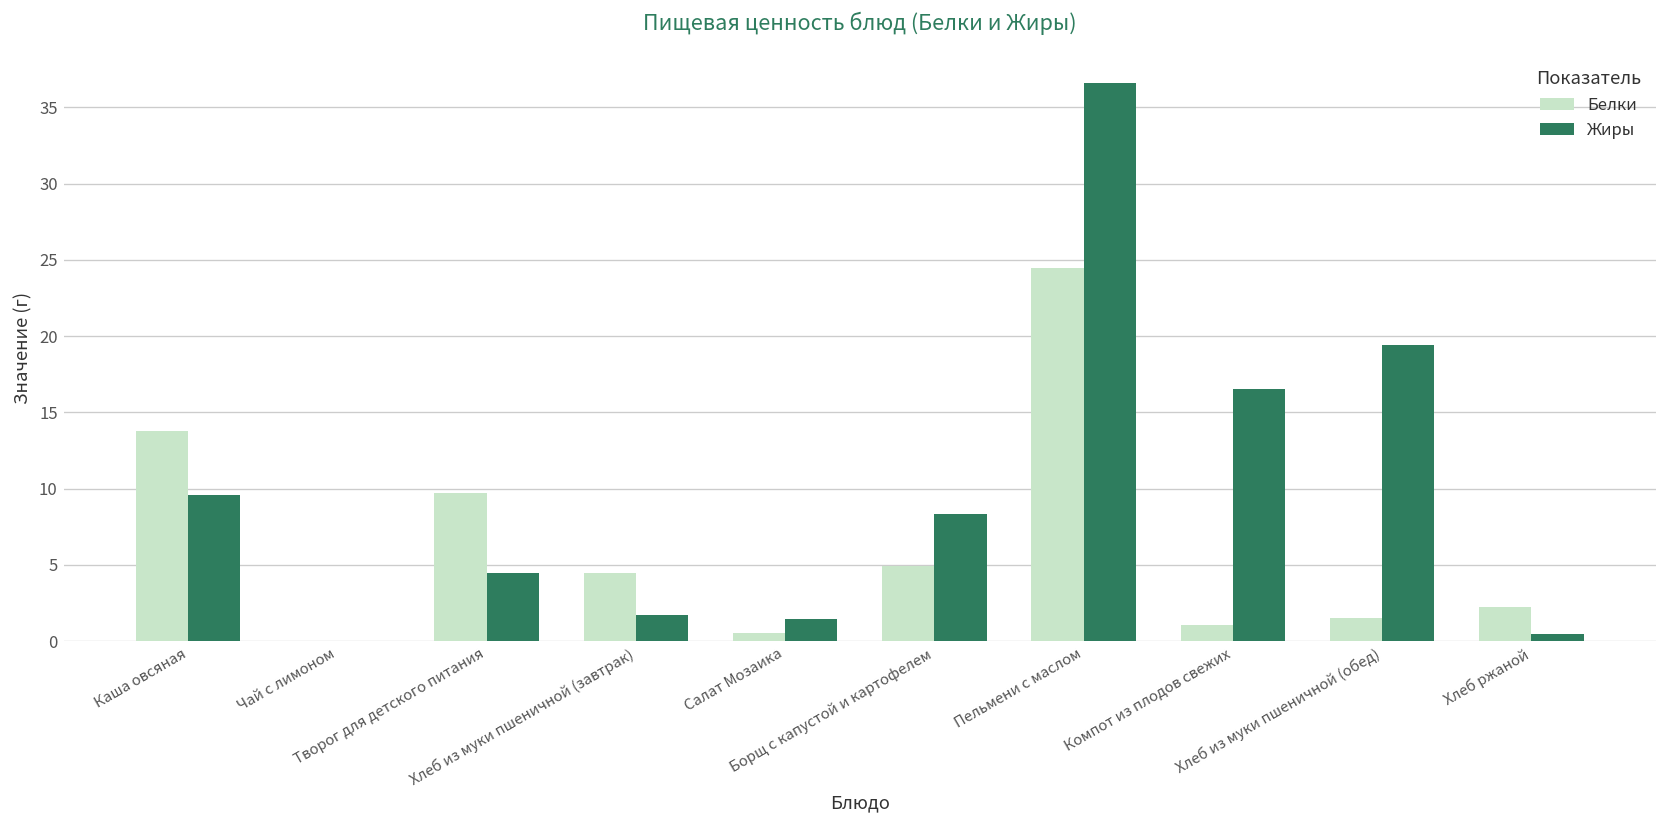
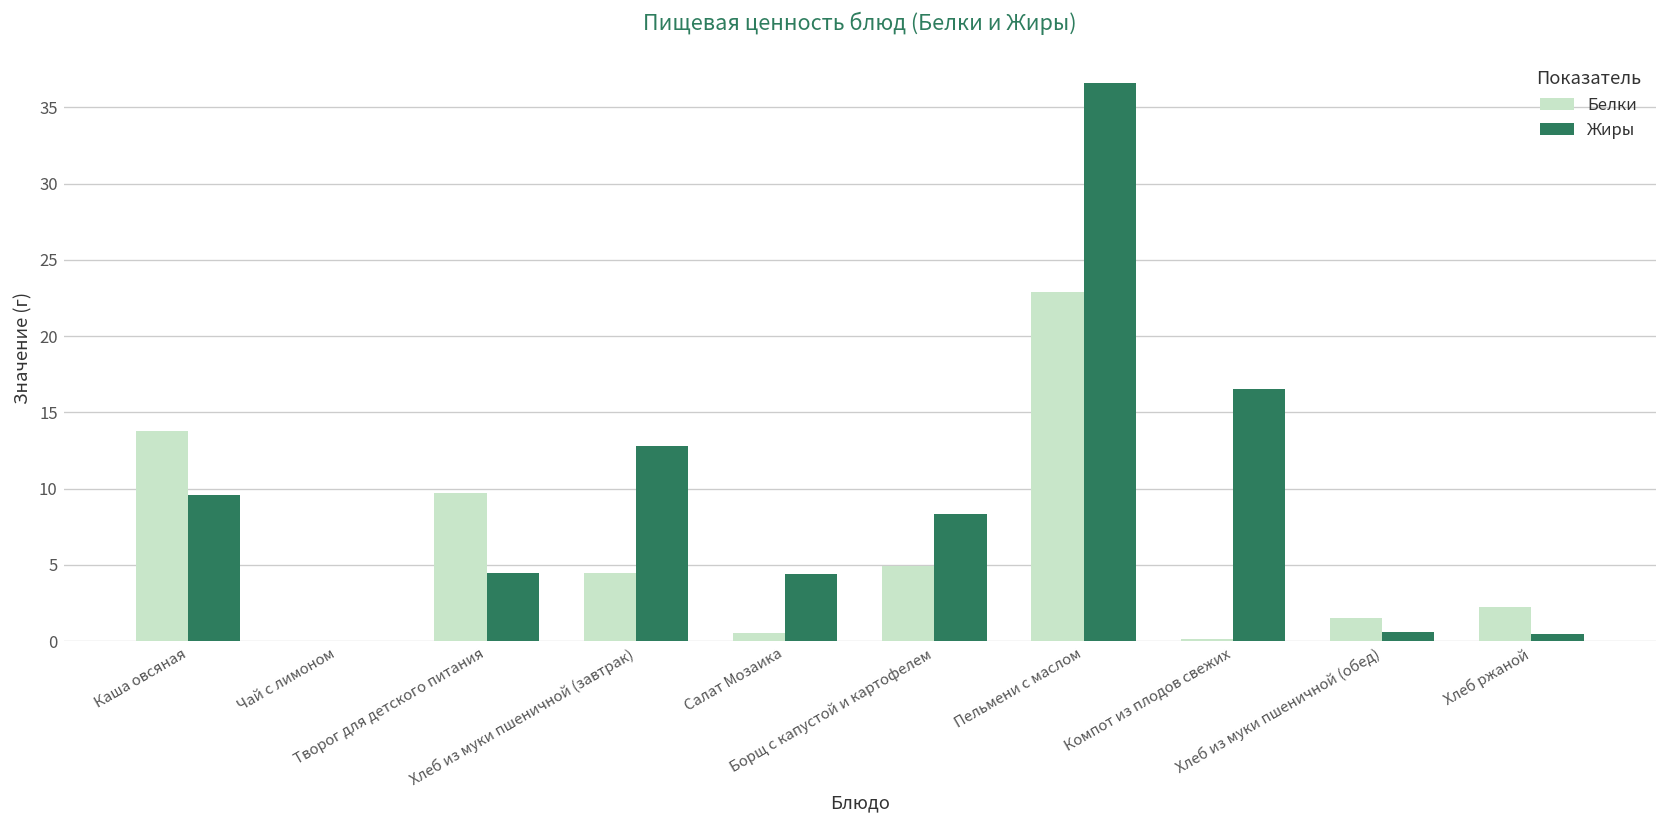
  {
    "Белки": {
      "Каша овсяная": 13.8,
      "Чай с лимоном": 0.0,
      "Творог для детского питания": 9.7,
      "Хлеб из муки пшеничной (завтрак)": 4.5,
      "Салат Мозаика": 0.5,
      "Борщ с капустой и картофелем": 4.9,
-     "Пельмени с маслом": 24.5,
-     "Компот из плодов свежих": 1.1,
+     "Пельмени с маслом": 22.9,
+     "Компот из плодов свежих": 0.1,
      "Хлеб из муки пшеничной (обед)": 1.5,
      "Хлеб ржаной": 2.2
    },
    "Жиры": {
      "Каша овсяная": 9.6,
      "Чай с лимоном": 0.0,
      "Творог для детского питания": 4.5,
-     "Хлеб из муки пшеничной (завтрак)": 1.7,
-     "Салат Мозаика": 1.5,
+     "Хлеб из муки пшеничной (завтрак)": 12.8,
+     "Салат Мозаика": 4.4,
      "Борщ с капустой и картофелем": 8.3,
      "Пельмени с маслом": 36.6,
      "Компот из плодов свежих": 16.6,
-     "Хлеб из муки пшеничной (обед)": 19.4,
+     "Хлеб из муки пшеничной (обед)": 0.6,
      "Хлеб ржаной": 0.4
    }
  }
